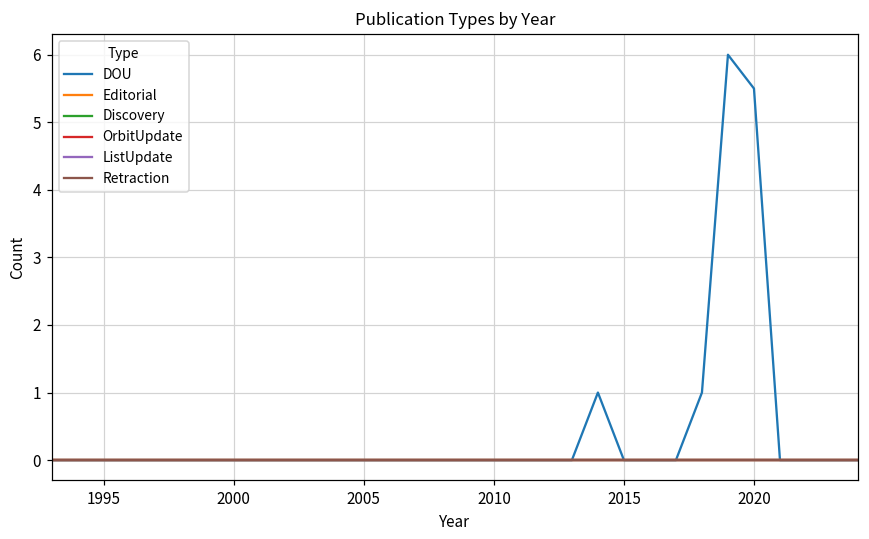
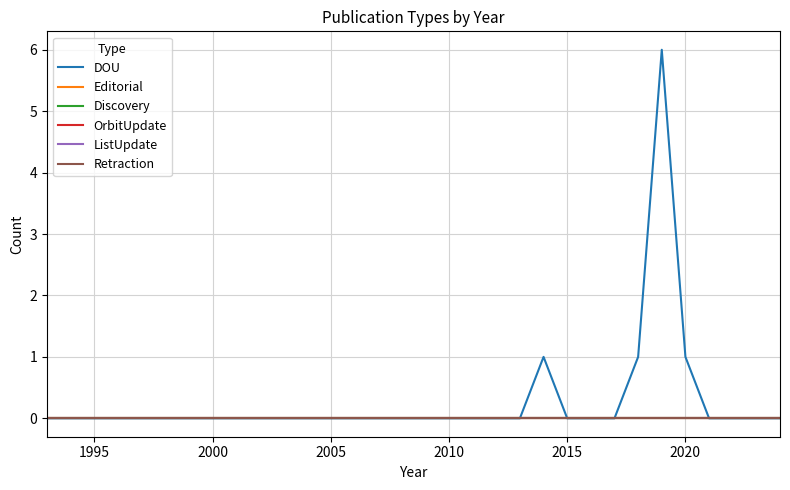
  {
    "DOU": {
-     "2020": 5.5
+     "2020": 1.0
    },
    "Retraction": {
      "2020": 0.0
    }
  }
